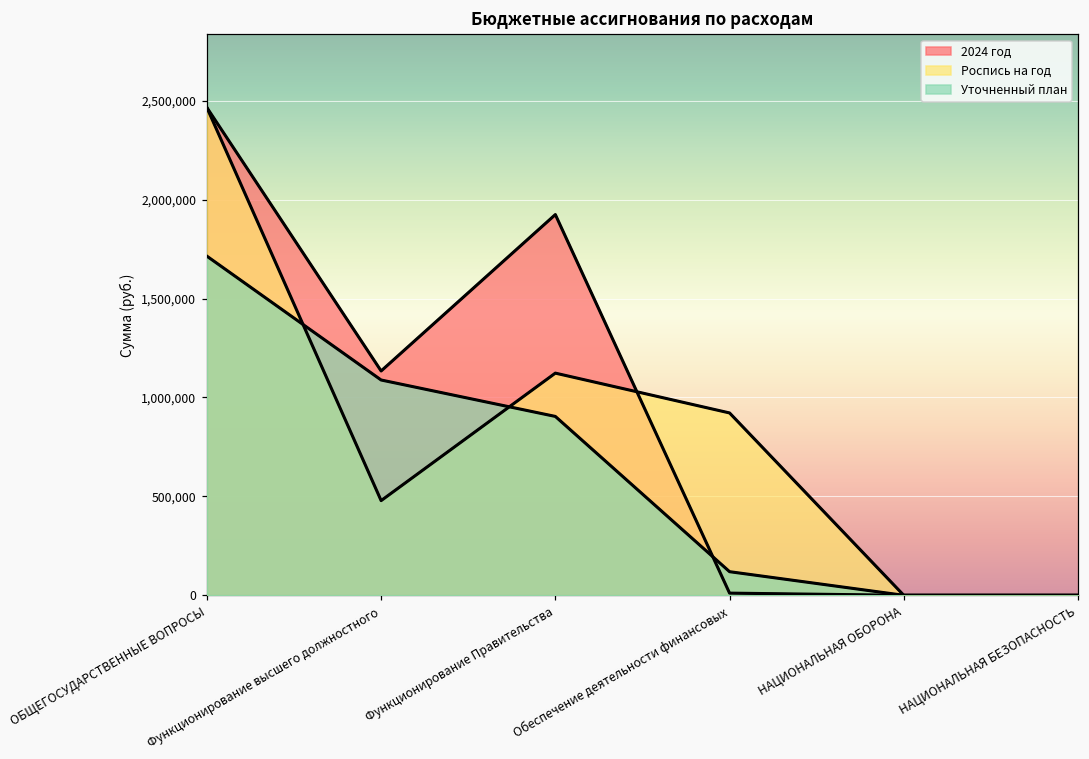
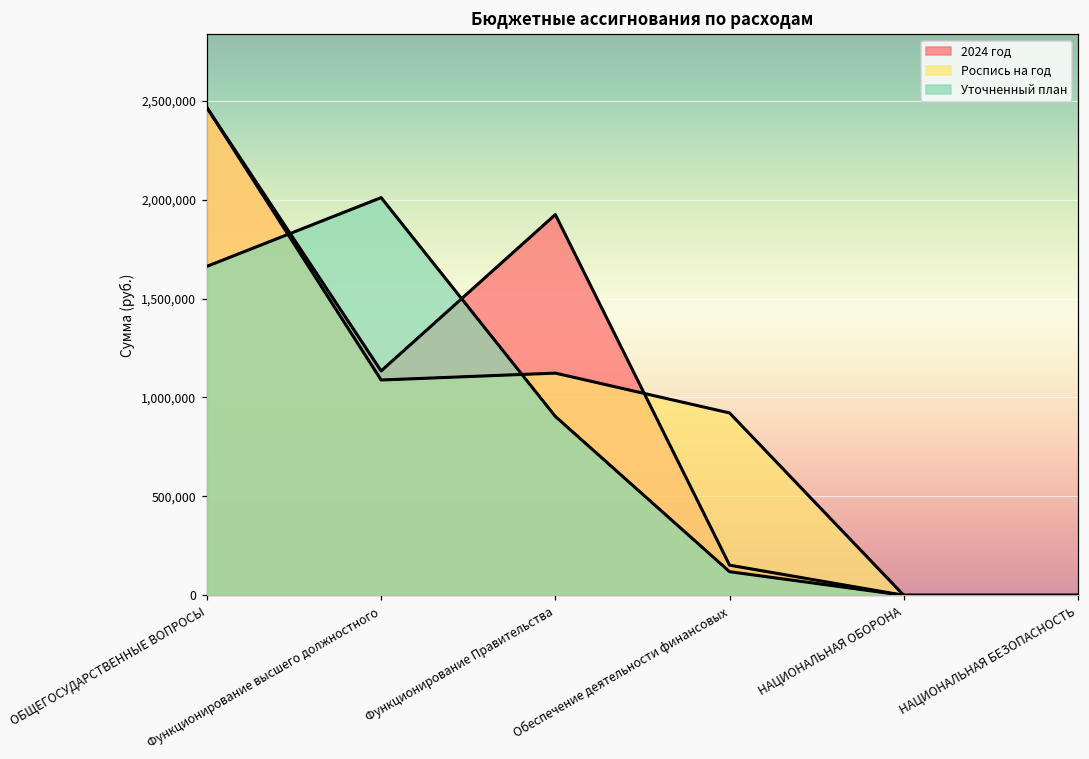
  {
    "2024 год": {
      "Функционирование высшего должностного": "1,130,000",
      "Функционирование Правительства": "1,920,000",
-     "Обеспечение деятельности финансовых": "10,000"
+     "Обеспечение деятельности финансовых": "150,000"
    },
    "Роспись на год": {
-     "Функционирование высшего должностного": "480,000",
+     "Функционирование высшего должностного": "1,090,000",
      "Функционирование Правительства": "1,120,000",
      "Обеспечение деятельности финансовых": "920,000"
    },
    "Уточненный план": {
-     "ОБЩЕГОСУДАРСТВЕННЫЕ ВОПРОСЫ": "1,710,000",
-     "Функционирование высшего должностного": "1,090,000",
+     "ОБЩЕГОСУДАРСТВЕННЫЕ ВОПРОСЫ": "1,660,000",
+     "Функционирование высшего должностного": "2,010,000",
      "Функционирование Правительства": "900,000",
      "Обеспечение деятельности финансовых": "120,000"
    }
  }
